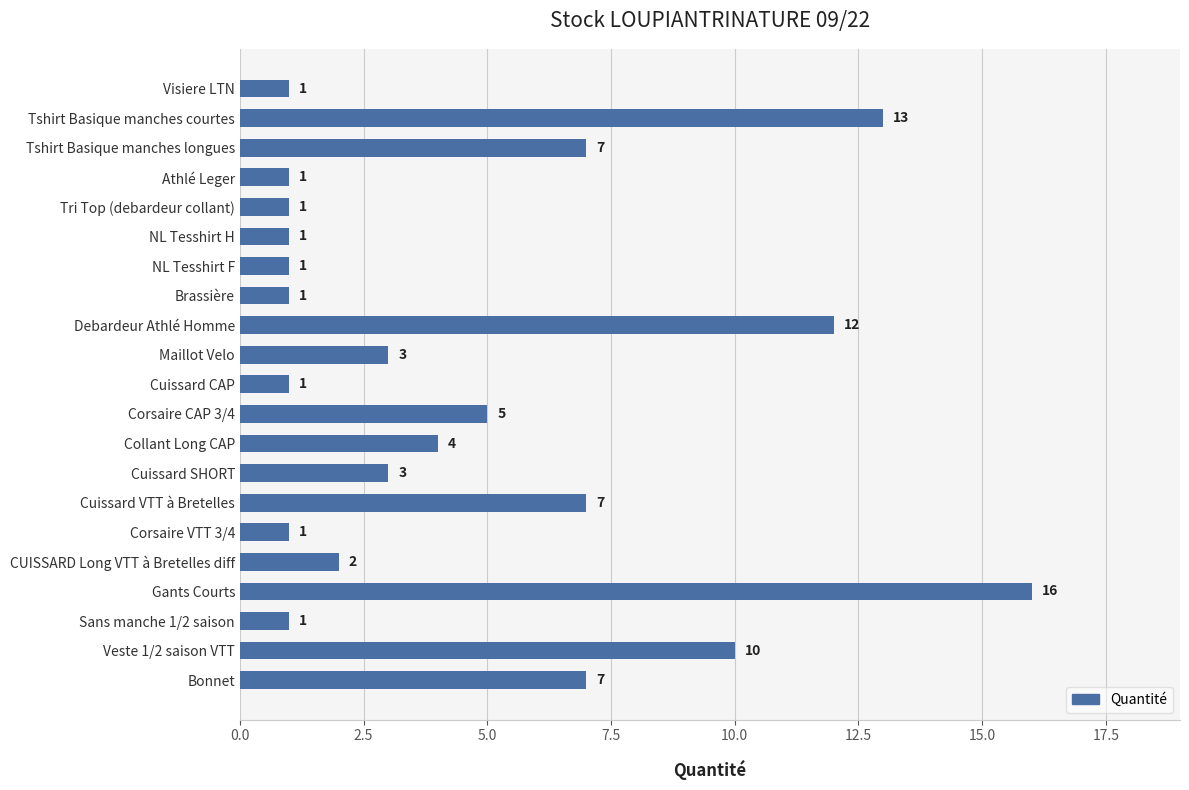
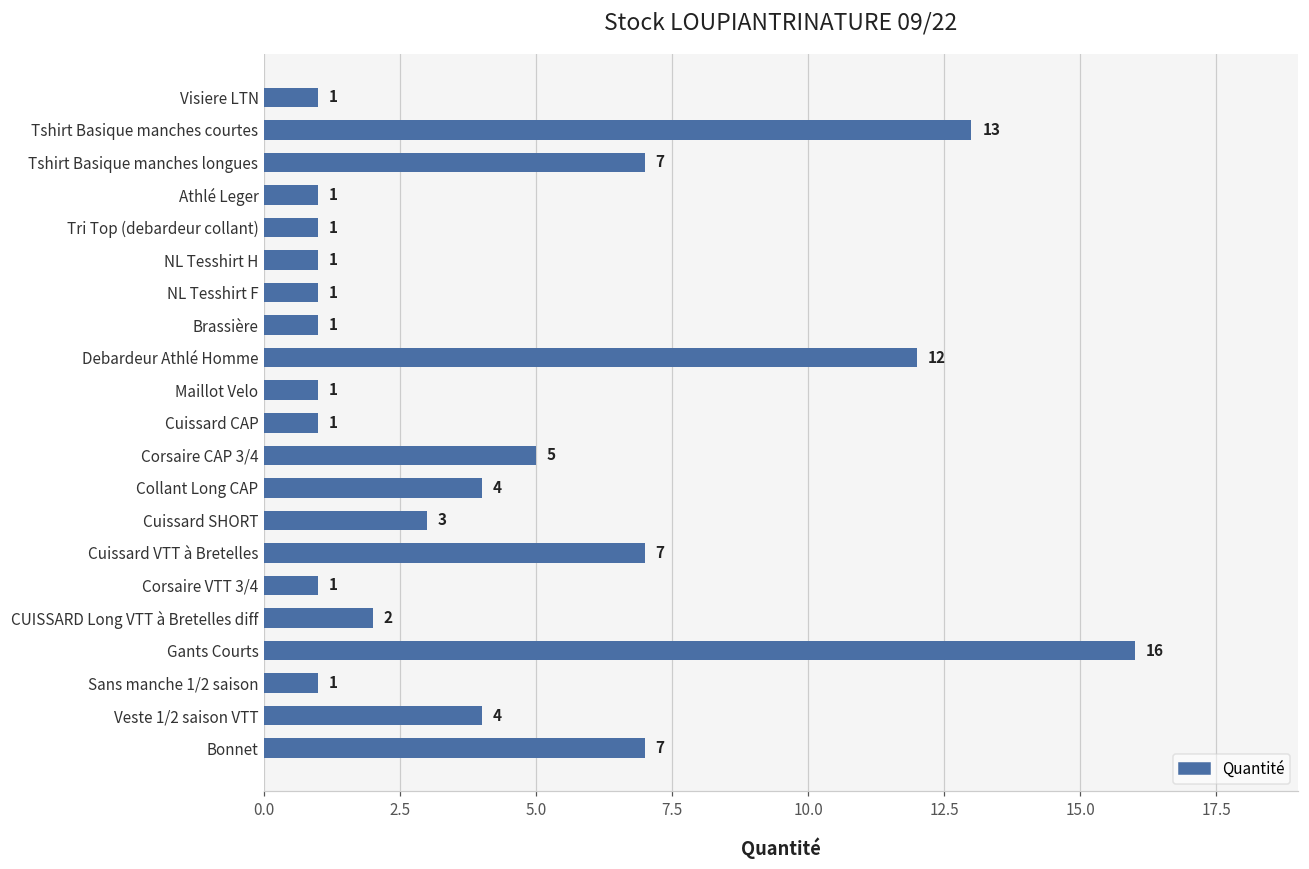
  {
    "Visiere LTN": 1,
    "Tshirt Basique manches courtes": 13,
    "Tshirt Basique manches longues": 7,
    "Athlé Leger": 1,
    "Tri Top (debardeur collant)": 1,
    "NL Tesshirt H": 1,
    "NL Tesshirt F": 1,
    "Brassière": 1,
    "Debardeur Athlé Homme": 12,
-   "Maillot Velo": 3,
+   "Maillot Velo": 1,
    "Cuissard CAP": 1,
    "Corsaire CAP 3/4": 5,
    "Collant Long CAP": 4,
    "Cuissard SHORT": 3,
    "Cuissard VTT à Bretelles": 7,
    "Corsaire VTT 3/4": 1,
    "CUISSARD Long VTT à Bretelles diff": 2,
    "Gants Courts": 16,
    "Sans manche 1/2 saison": 1,
-   "Veste 1/2 saison VTT": 10,
+   "Veste 1/2 saison VTT": 4,
    "Bonnet": 7
  }
